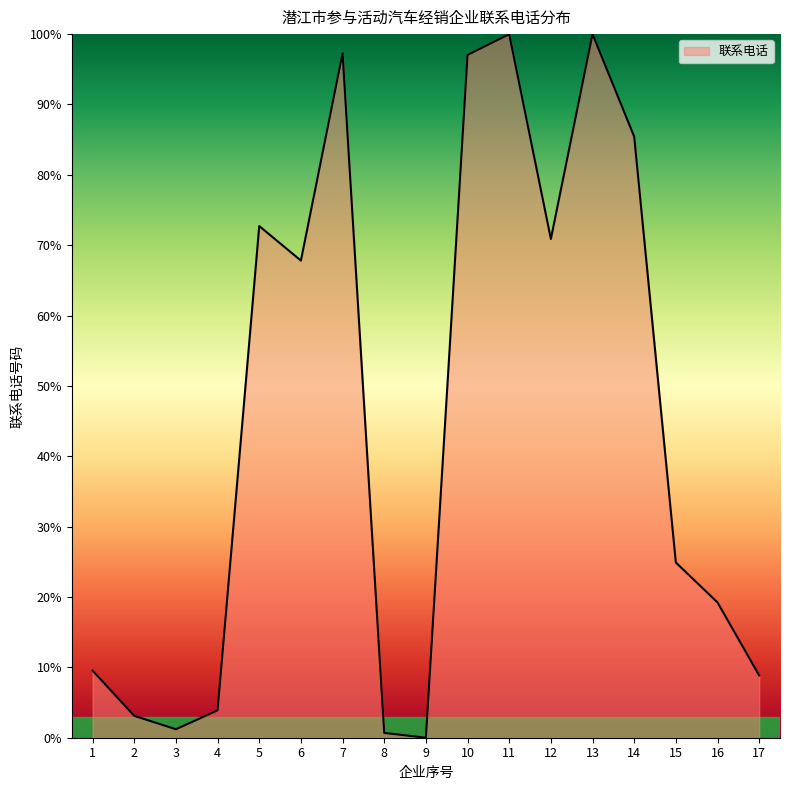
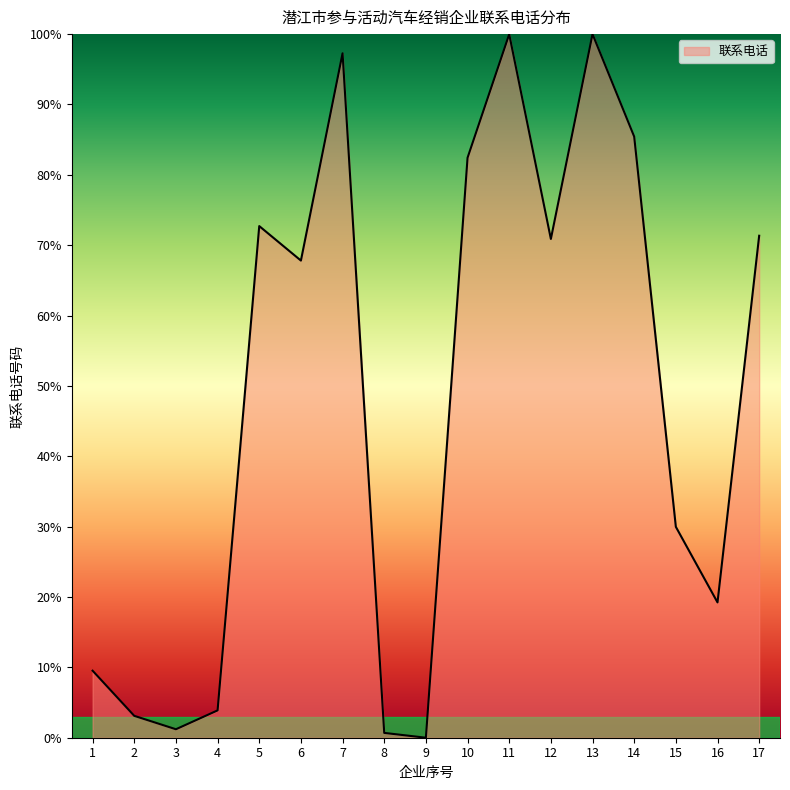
  {
    "1": "10%",
    "2": "3%",
    "4": "4%",
    "5": "73%",
    "6": "68%",
    "7": "97%",
-   "10": "97%",
+   "10": "82%",
    "11": "100%",
    "12": "71%",
    "13": "100%",
    "14": "85%",
-   "15": "25%",
+   "15": "30%",
    "16": "19%",
-   "17": "9%"
+   "17": "71%"
  }
